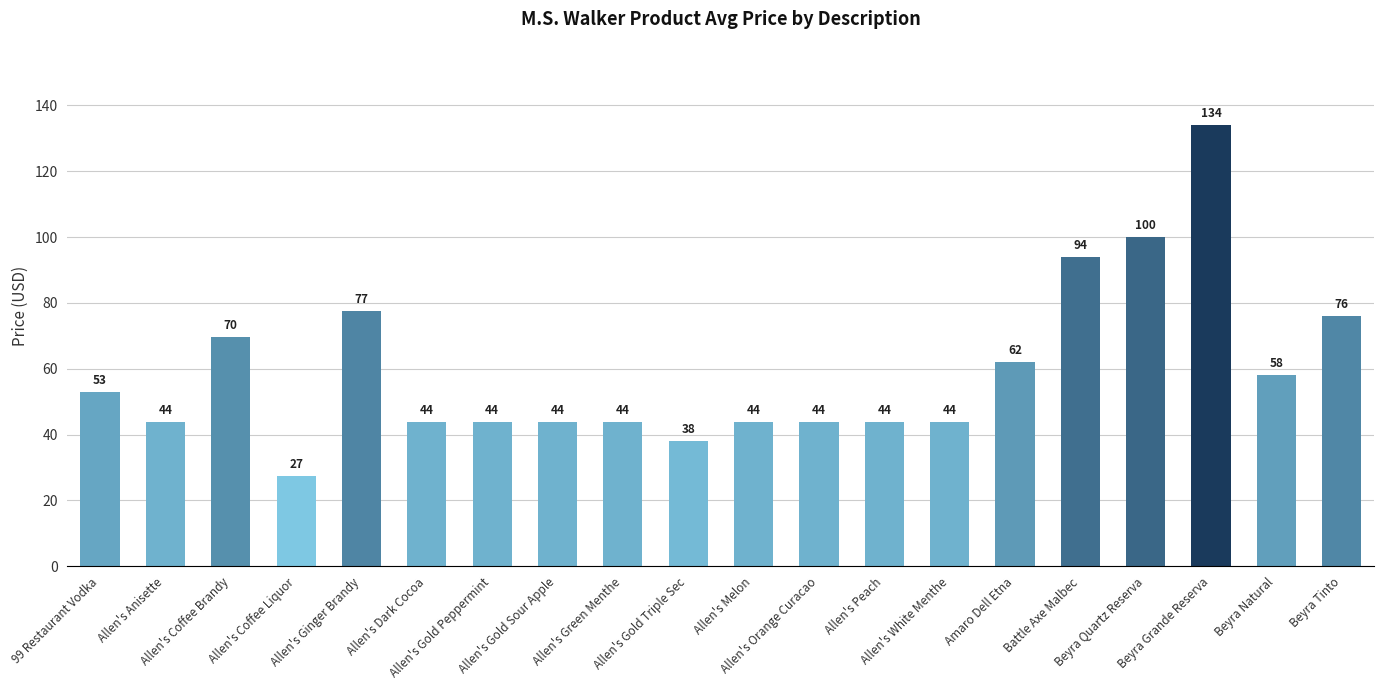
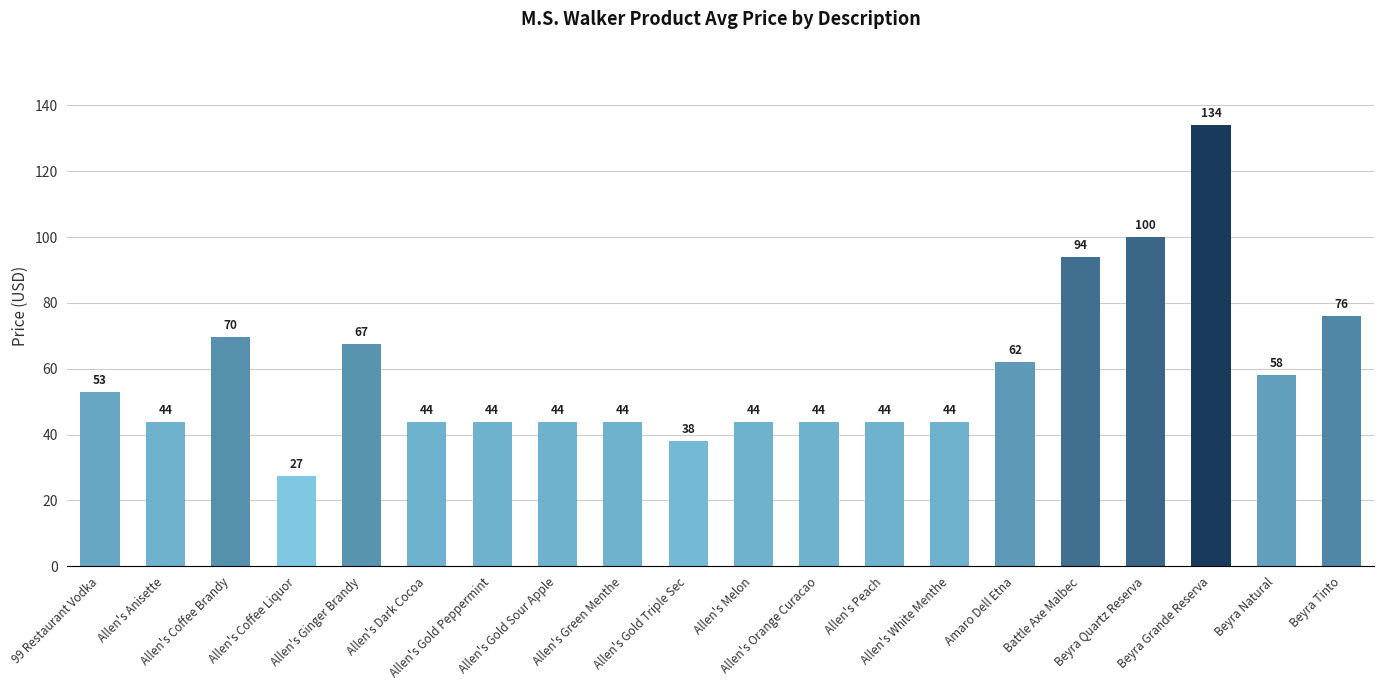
  {
    "99 Restaurant Vodka": 53,
    "Allen's Anisette": 44,
    "Allen's Coffee Brandy": 70,
    "Allen's Coffee Liquor": 27,
-   "Allen's Ginger Brandy": 77,
+   "Allen's Ginger Brandy": 67,
    "Allen's Dark Cocoa": 44,
    "Allen's Gold Peppermint": 44,
    "Allen's Gold Sour Apple": 44,
    "Allen's Green Menthe": 44,
    "Allen's Gold Triple Sec": 38,
    "Allen's Melon": 44,
    "Allen's Orange Curacao": 44,
    "Allen's Peach": 44,
    "Allen's White Menthe": 44,
    "Amaro Dell Etna": 62,
    "Battle Axe Malbec": 94,
    "Beyra Quartz Reserva": 100,
    "Beyra Grande Reserva": 134,
    "Beyra Natural": 58,
    "Beyra Tinto": 76
  }
